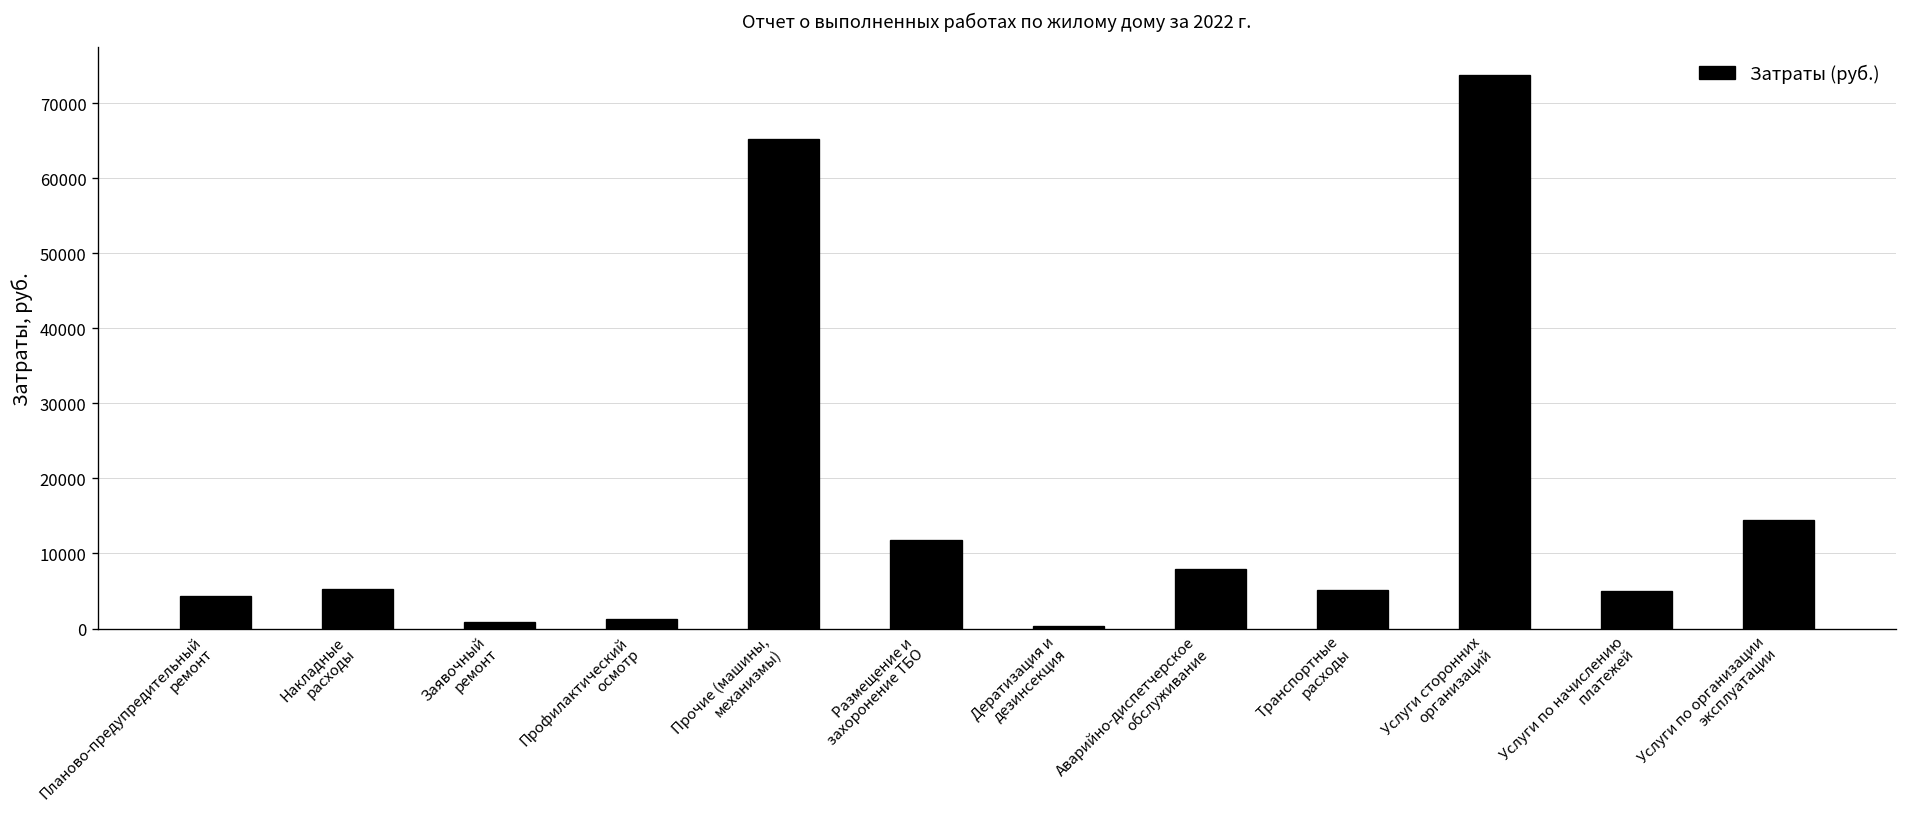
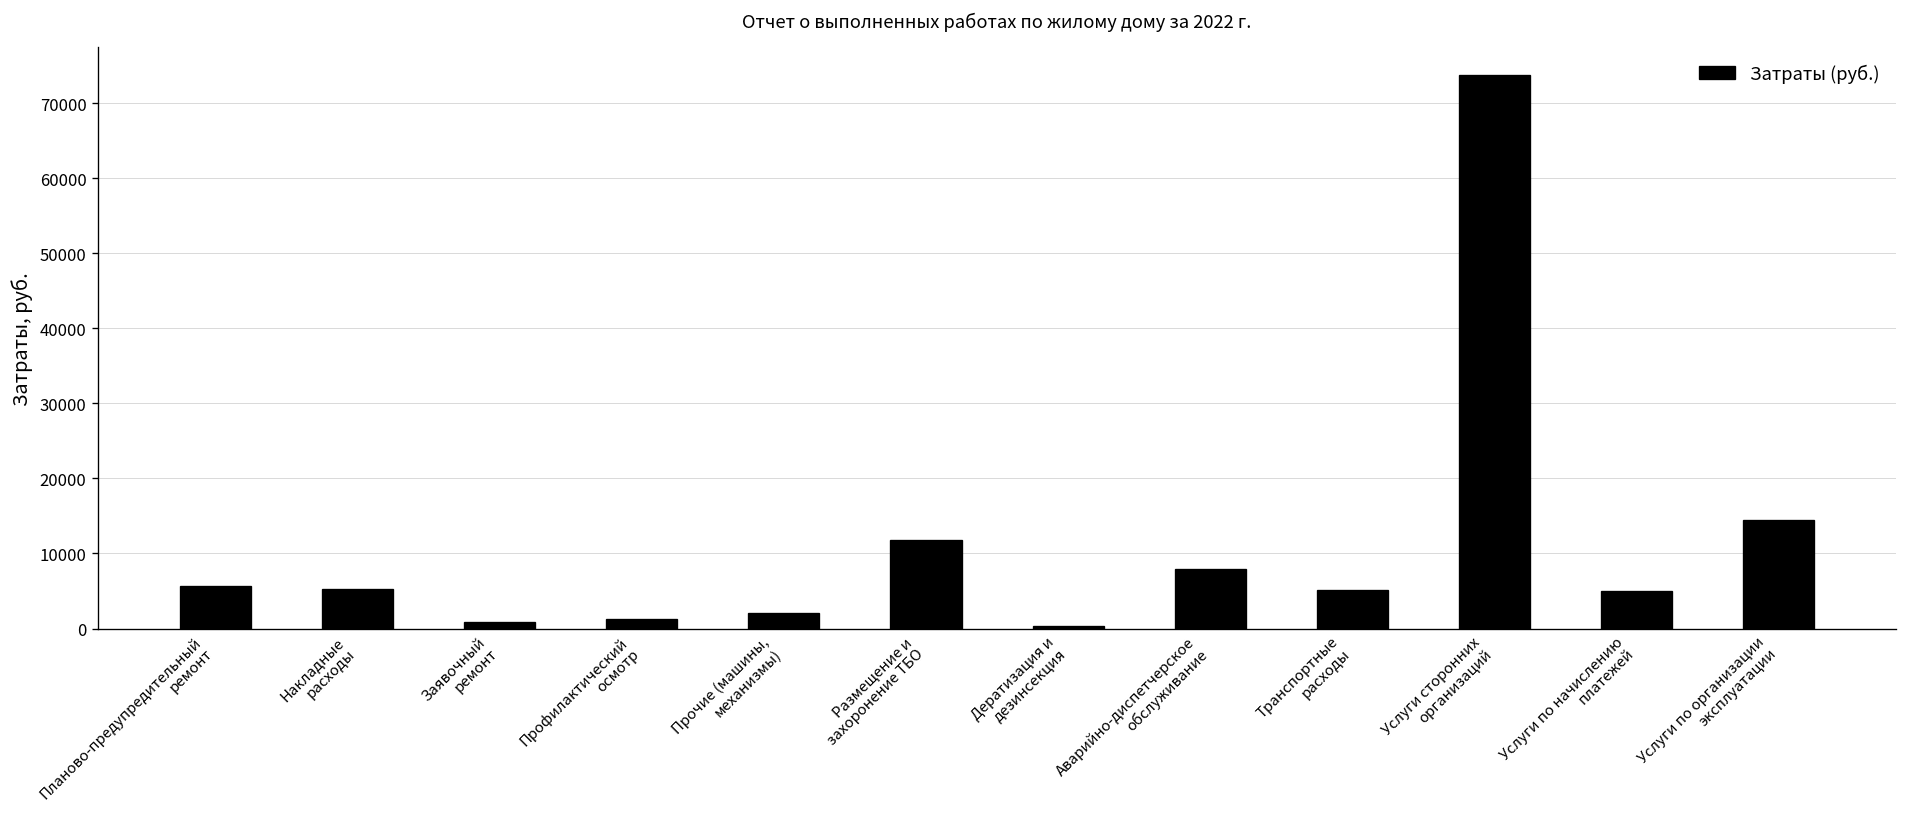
  {
-   "Планово-предупредительный ремонт": 4000,
+   "Планово-предупредительный ремонт": 6000,
    "Накладные расходы": 5000,
    "Заявочный ремонт": 1000,
    "Профилактический осмотр": 1000,
-   "Прочие (машины, механизмы)": 65000,
+   "Прочие (машины, механизмы)": 2000,
    "Размещение и захоронение ТБО": 12000,
    "Аварийно-диспетчерское обслуживание": 8000,
    "Транспортные расходы": 5000,
    "Услуги сторонних организаций": 74000,
    "Услуги по начислению платежей": 5000,
    "Услуги по организации эксплуатации": 14000
  }
